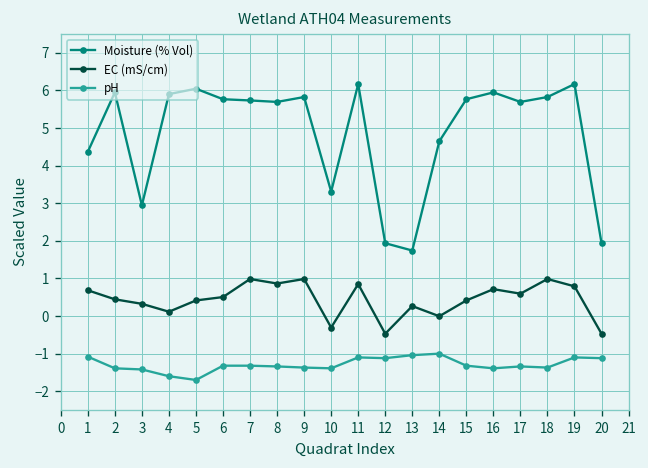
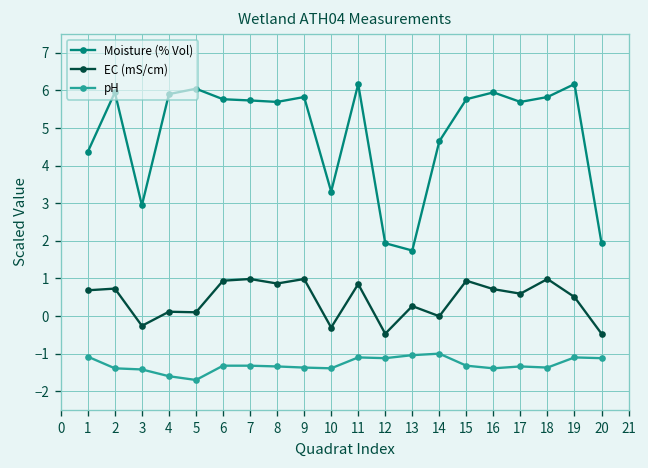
  {
    "EC (mS/cm)": {
      "1": 0.7,
-     "2": 0.4,
-     "3": 0.3,
+     "2": 0.7,
+     "3": -0.3,
      "4": 0.1,
-     "5": 0.4,
-     "6": 0.5,
+     "5": 0.1,
+     "6": 0.9,
      "7": 1.0,
      "8": 0.9,
      "9": 1.0,
      "10": -0.3,
      "11": 0.9,
      "12": -0.5,
      "13": 0.3,
      "14": 0.0,
-     "15": 0.4,
+     "15": 0.9,
      "16": 0.7,
      "17": 0.6,
      "18": 1.0,
-     "19": 0.8,
+     "19": 0.5,
      "20": -0.5
    }
  }
